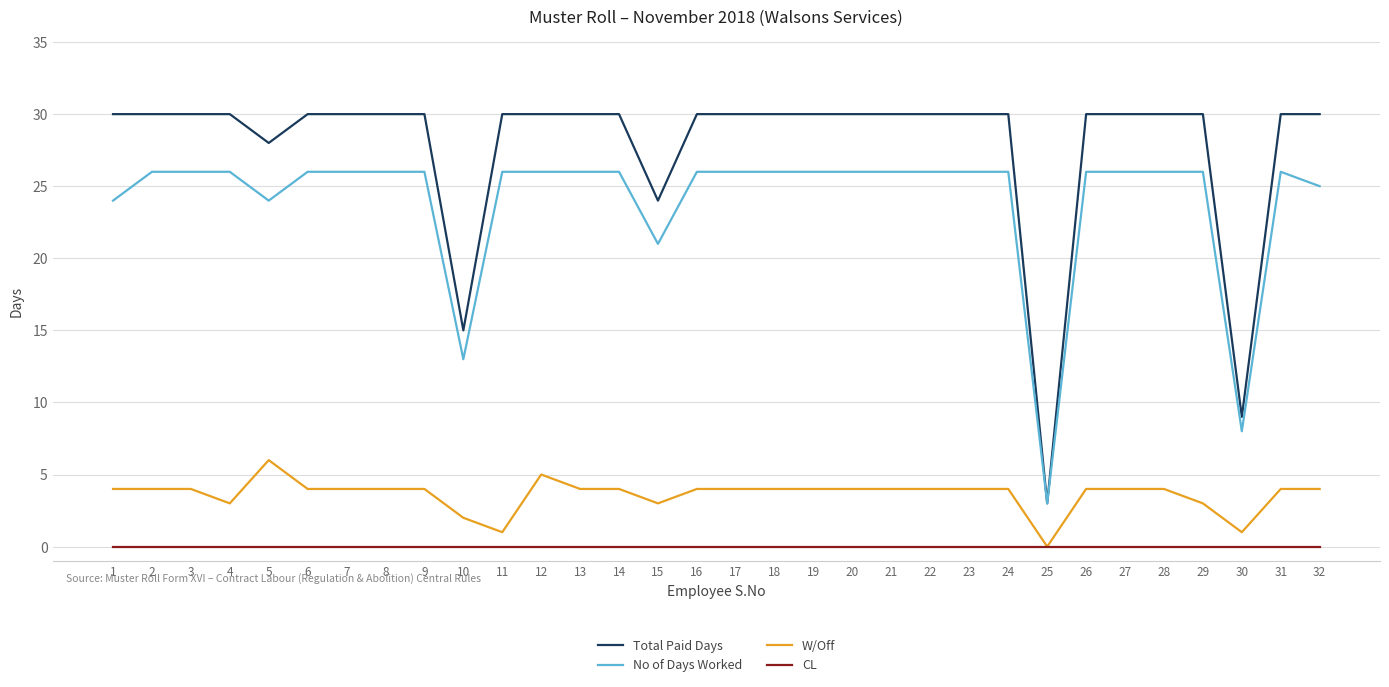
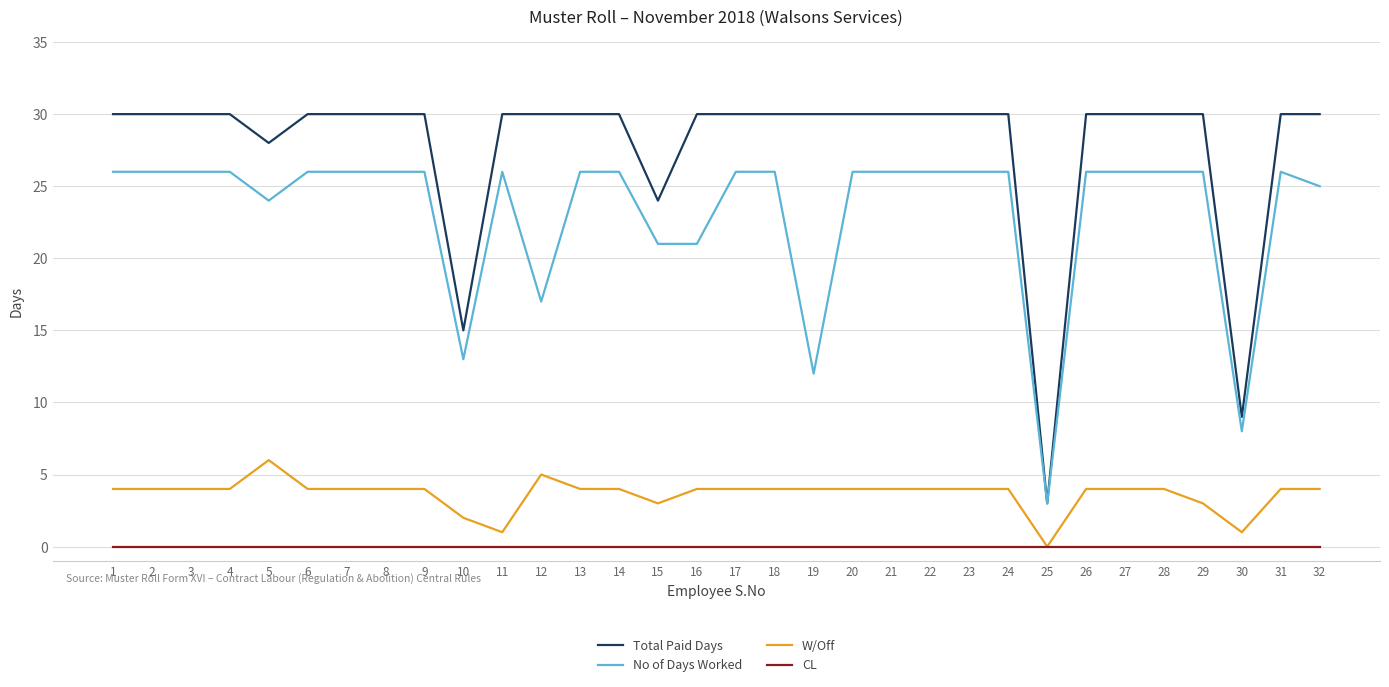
  {
    "Total Paid Days": {
      "1": 30,
      "2": 30,
      "3": 30,
      "4": 30,
      "5": 28,
      "6": 30,
      "7": 30,
      "8": 30,
      "9": 30,
      "10": 15,
      "11": 30,
      "12": 30,
      "13": 30,
      "14": 30,
      "15": 24,
      "16": 30,
      "17": 30,
      "18": 30,
      "19": 30,
      "20": 30,
      "21": 30,
      "22": 30,
      "23": 30,
      "24": 30,
      "26": 30,
      "27": 30,
      "28": 30,
      "29": 30,
      "30": 9,
      "31": 30,
      "32": 30
    },
    "No of Days Worked": {
-     "1": 24,
+     "1": 26,
      "2": 26,
      "3": 26,
      "4": 26,
      "5": 24,
      "6": 26,
      "7": 26,
      "8": 26,
      "9": 26,
      "10": 13,
      "11": 26,
-     "12": 26,
+     "12": 17,
      "13": 26,
      "14": 26,
      "15": 21,
-     "16": 26,
+     "16": 21,
      "17": 26,
      "18": 26,
-     "19": 26,
+     "19": 12,
      "20": 26,
      "21": 26,
      "22": 26,
      "23": 26,
      "24": 26,
      "26": 26,
      "27": 26,
      "28": 26,
      "29": 26,
      "30": 8,
      "31": 26,
      "32": 25
    },
    "W/Off": {
      "1": 4,
      "2": 4,
      "3": 4,
-     "4": 3,
+     "4": 4,
      "5": 6,
      "6": 4,
      "7": 4,
      "8": 4,
      "9": 4,
      "10": 2,
      "11": 1,
      "12": 5,
      "13": 4,
      "14": 4,
      "15": 3,
      "16": 4,
      "17": 4,
      "18": 4,
      "19": 4,
      "20": 4,
      "21": 4,
      "22": 4,
      "23": 4,
      "24": 4,
      "26": 4,
      "27": 4,
      "28": 4,
      "29": 3,
      "30": 1,
      "31": 4,
      "32": 4
    },
    "CL": {
      "1": 0,
      "2": 0,
      "3": 0,
      "4": 0,
      "5": 0,
      "6": 0,
      "7": 0,
      "8": 0,
      "9": 0,
      "10": 0,
      "11": 0,
      "12": 0,
      "13": 0,
      "14": 0,
      "15": 0,
      "16": 0,
      "17": 0,
      "18": 0,
      "19": 0,
      "20": 0,
      "21": 0,
      "22": 0,
      "23": 0,
      "24": 0,
      "26": 0,
      "27": 0,
      "28": 0,
      "29": 0,
      "30": 0,
      "31": 0,
      "32": 0
    }
  }
